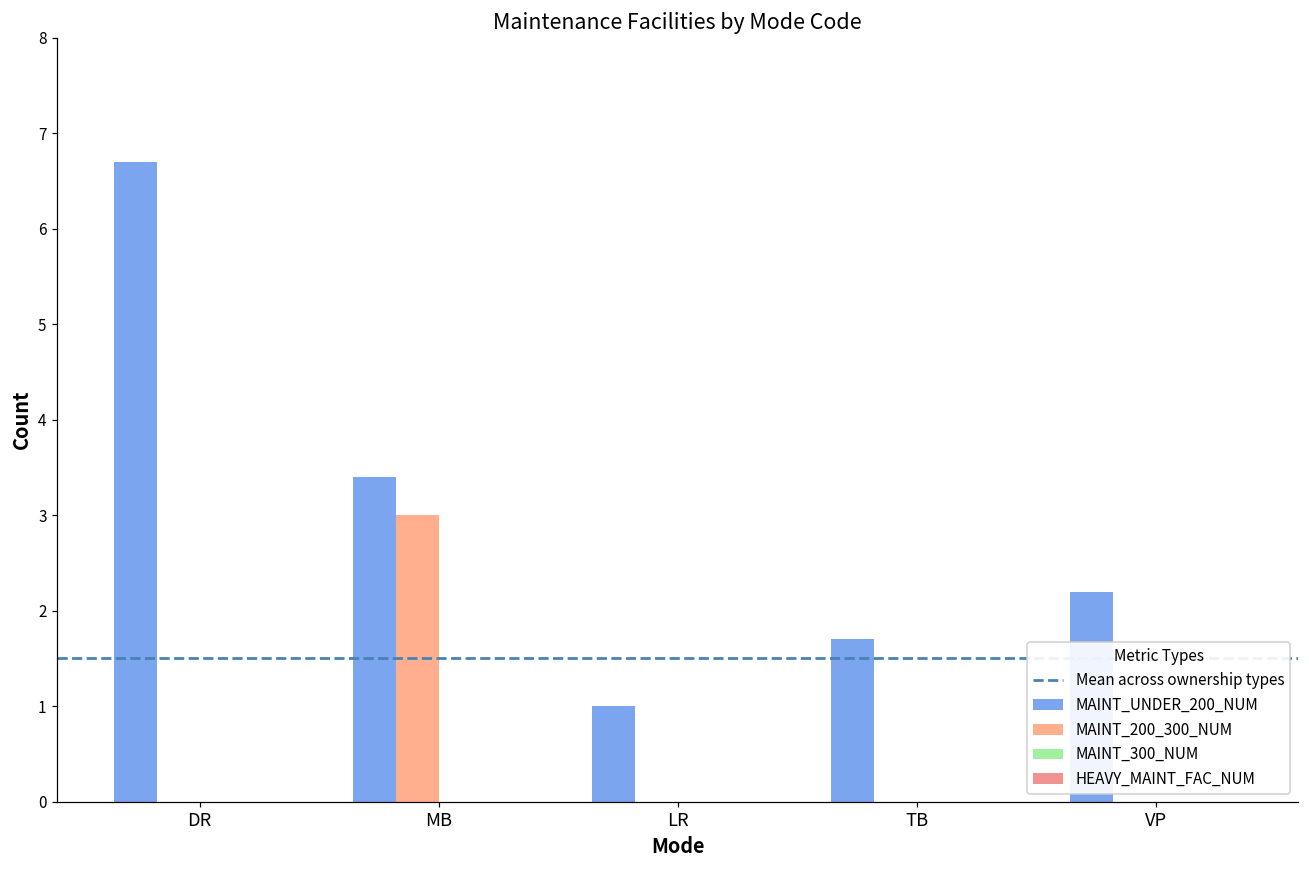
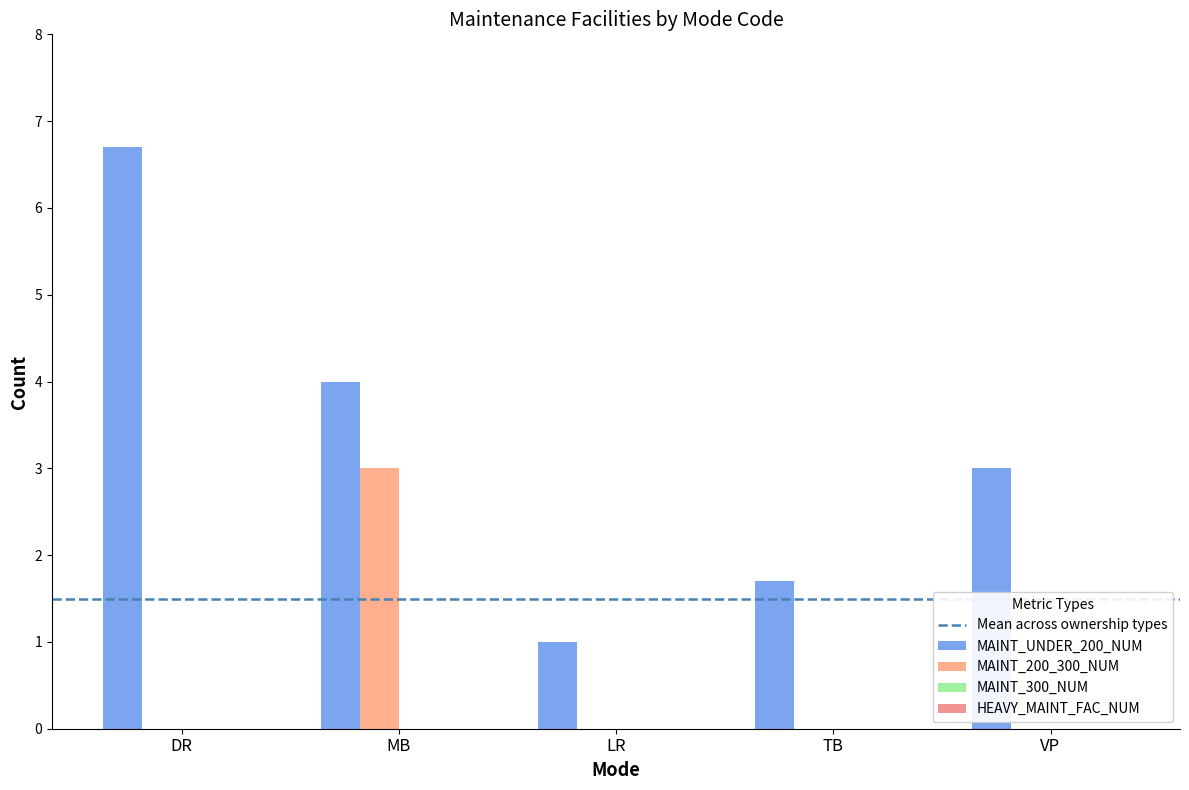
  {
    "MAINT_UNDER_200_NUM": {
      "DR": 6.7,
-     "MB": 3.4,
+     "MB": 4.0,
      "LR": 1.0,
      "TB": 1.7,
-     "VP": 2.2
+     "VP": 3.0
    },
    "MAINT_300_NUM": {
      "DR": 0.0,
      "MB": 0.0,
      "LR": 0.0,
      "TB": 0.0,
      "VP": 0.0
    }
  }
